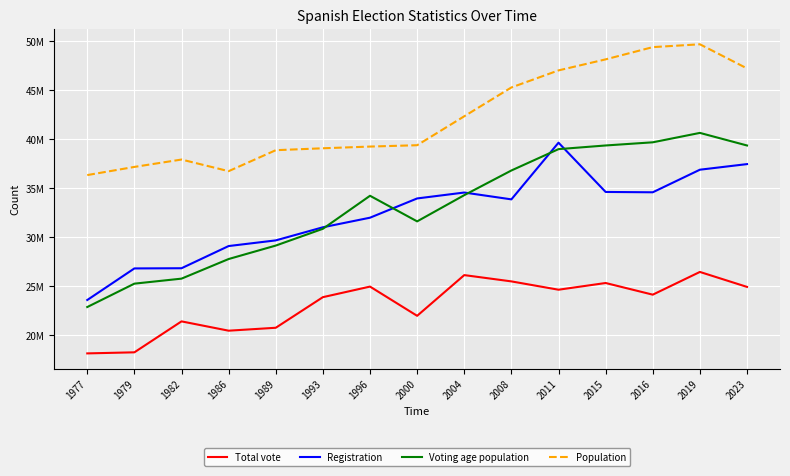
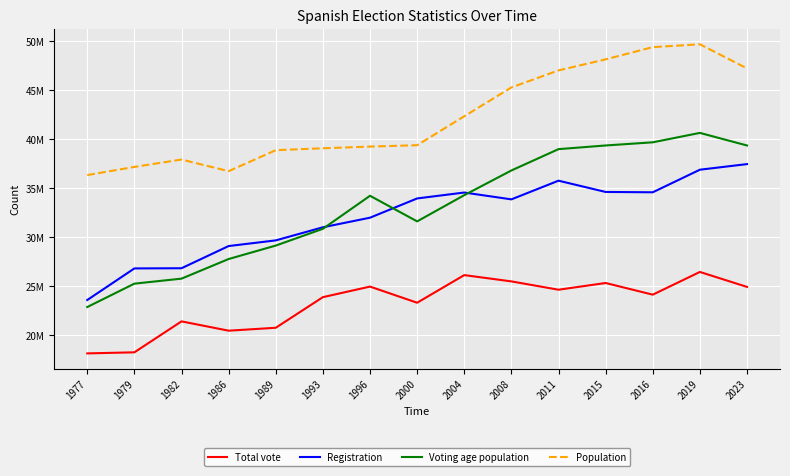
  {
    "Total vote": {
      "1977": 18000000,
      "1979": 18000000,
      "1982": 21000000,
      "1986": 20000000,
      "1989": 21000000,
      "1993": 24000000,
      "1996": 25000000,
-     "2000": 22000000,
+     "2000": 23000000,
      "2004": 26000000,
      "2008": 26000000,
      "2011": 25000000,
      "2015": 25000000,
      "2016": 24000000,
      "2019": 26000000,
      "2023": 25000000
    },
    "Registration": {
      "1977": 24000000,
      "1979": 27000000,
      "1982": 27000000,
      "1986": 29000000,
      "1989": 30000000,
      "1996": 32000000,
      "2000": 34000000,
      "2004": 35000000,
      "2008": 34000000,
-     "2011": 40000000,
+     "2011": 36000000,
      "2015": 35000000,
      "2016": 35000000,
      "2019": 37000000,
      "2023": 37000000
    },
    "Voting age population": {
      "1977": 23000000,
      "1979": 25000000,
      "1982": 26000000,
      "1986": 28000000,
      "1989": 29000000,
      "1996": 34000000,
      "2000": 32000000,
      "2004": 34000000,
      "2008": 37000000,
      "2011": 39000000,
      "2015": 39000000,
      "2016": 40000000,
      "2019": 41000000,
      "2023": 39000000
    },
    "Population": {
      "1977": 36000000,
      "1979": 37000000,
      "1982": 38000000,
      "1986": 37000000,
      "1989": 39000000,
      "1993": 39000000,
      "1996": 39000000,
      "2000": 39000000,
      "2004": 42000000,
      "2008": 45000000,
      "2011": 47000000,
      "2015": 48000000,
      "2016": 49000000,
      "2019": 50000000,
      "2023": 47000000
    }
  }
